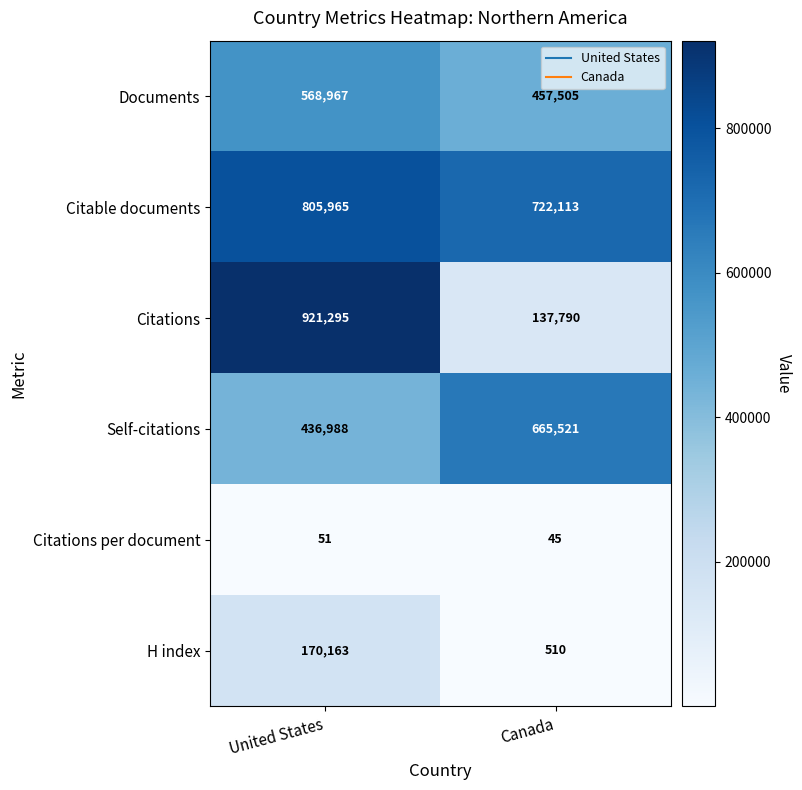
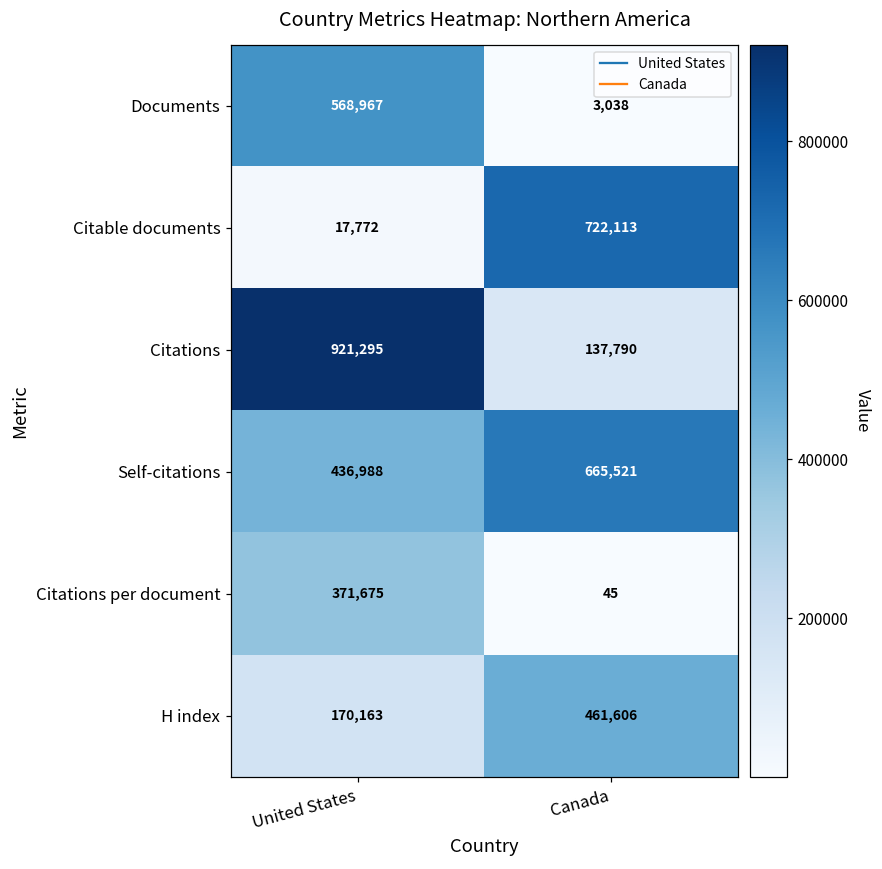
  {
    "Documents": {
      "United States": "568,967",
-     "Canada": "457,505"
+     "Canada": "3,038"
    },
    "Citable documents": {
-     "United States": "805,965",
+     "United States": "17,772",
      "Canada": "722,113"
    },
    "Citations": {
      "United States": "921,295",
      "Canada": "137,790"
    },
    "Self-citations": {
      "United States": "436,988",
      "Canada": "665,521"
    },
    "Citations per document": {
-     "United States": "51",
+     "United States": "371,675",
      "Canada": "45"
    },
    "H index": {
      "United States": "170,163",
-     "Canada": "510"
+     "Canada": "461,606"
    }
  }
